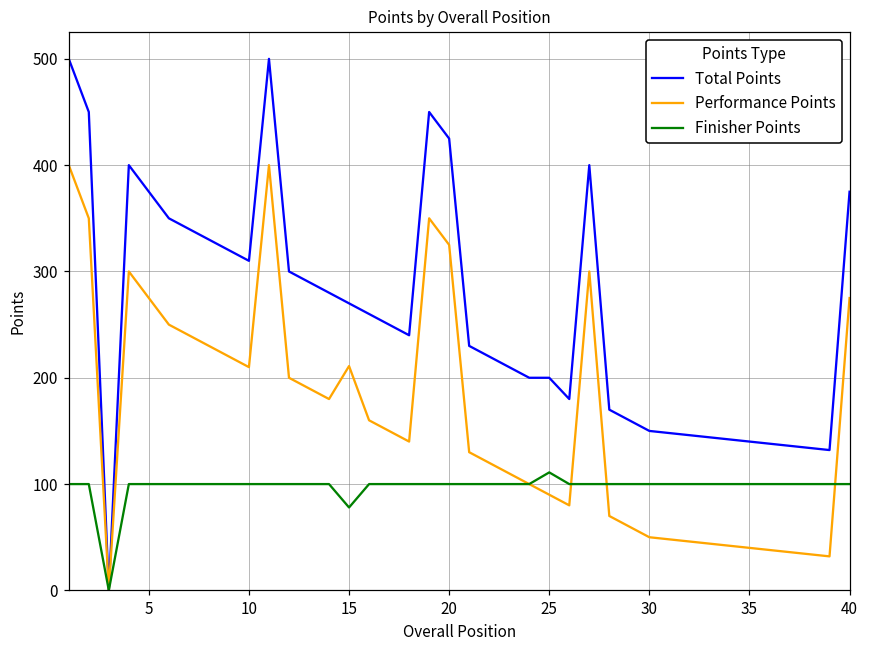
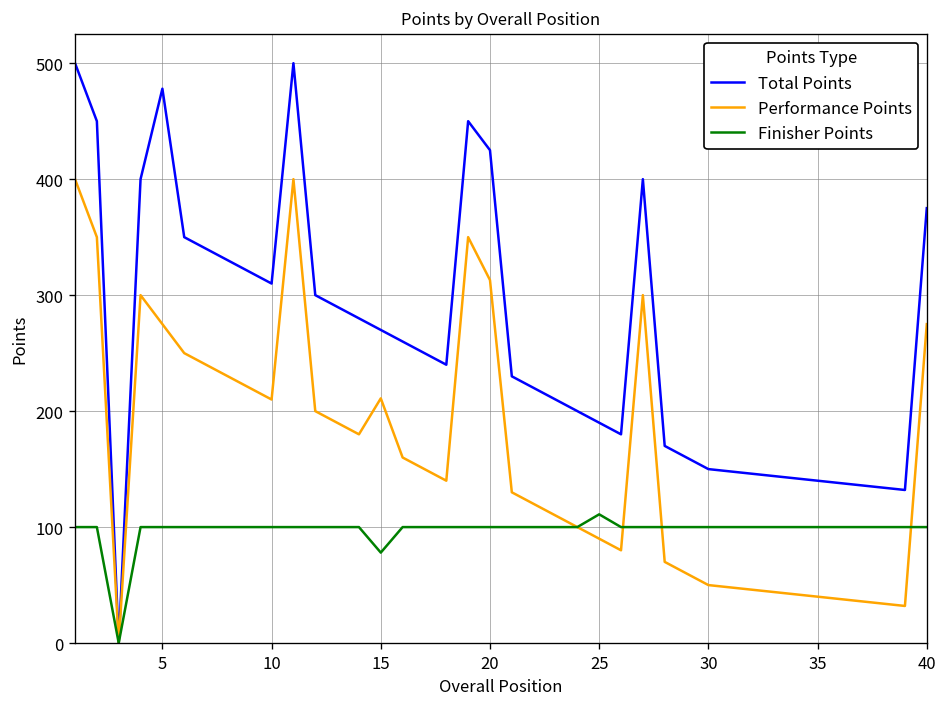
  {
    "Total Points": {
-     "5": 380,
+     "5": 480,
      "10": 310,
      "15": 270,
      "20": 430,
-     "25": 200,
+     "25": 190,
      "30": 150,
      "35": 140,
      "40": 380
    },
    "Performance Points": {
      "5": 280,
      "10": 210,
      "15": 210,
-     "20": 330,
+     "20": 310,
      "25": 90,
      "30": 50,
      "35": 40,
      "40": 280
    },
    "Finisher Points": {
      "5": 100,
      "10": 100,
      "15": 80,
      "20": 100,
      "25": 110,
      "30": 100,
      "35": 100,
      "40": 100
    }
  }
